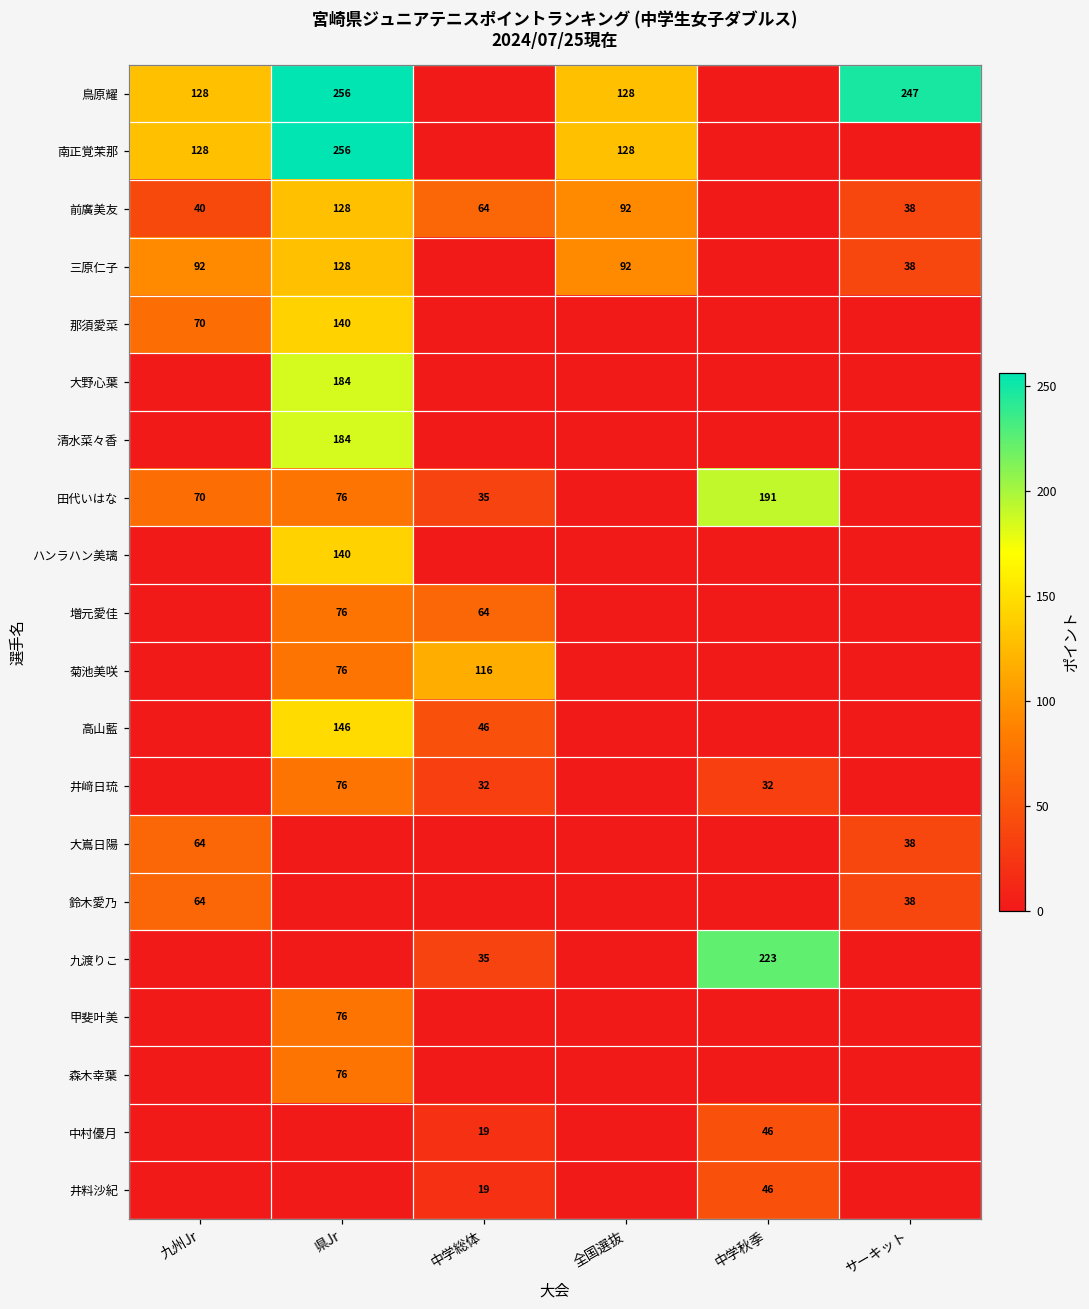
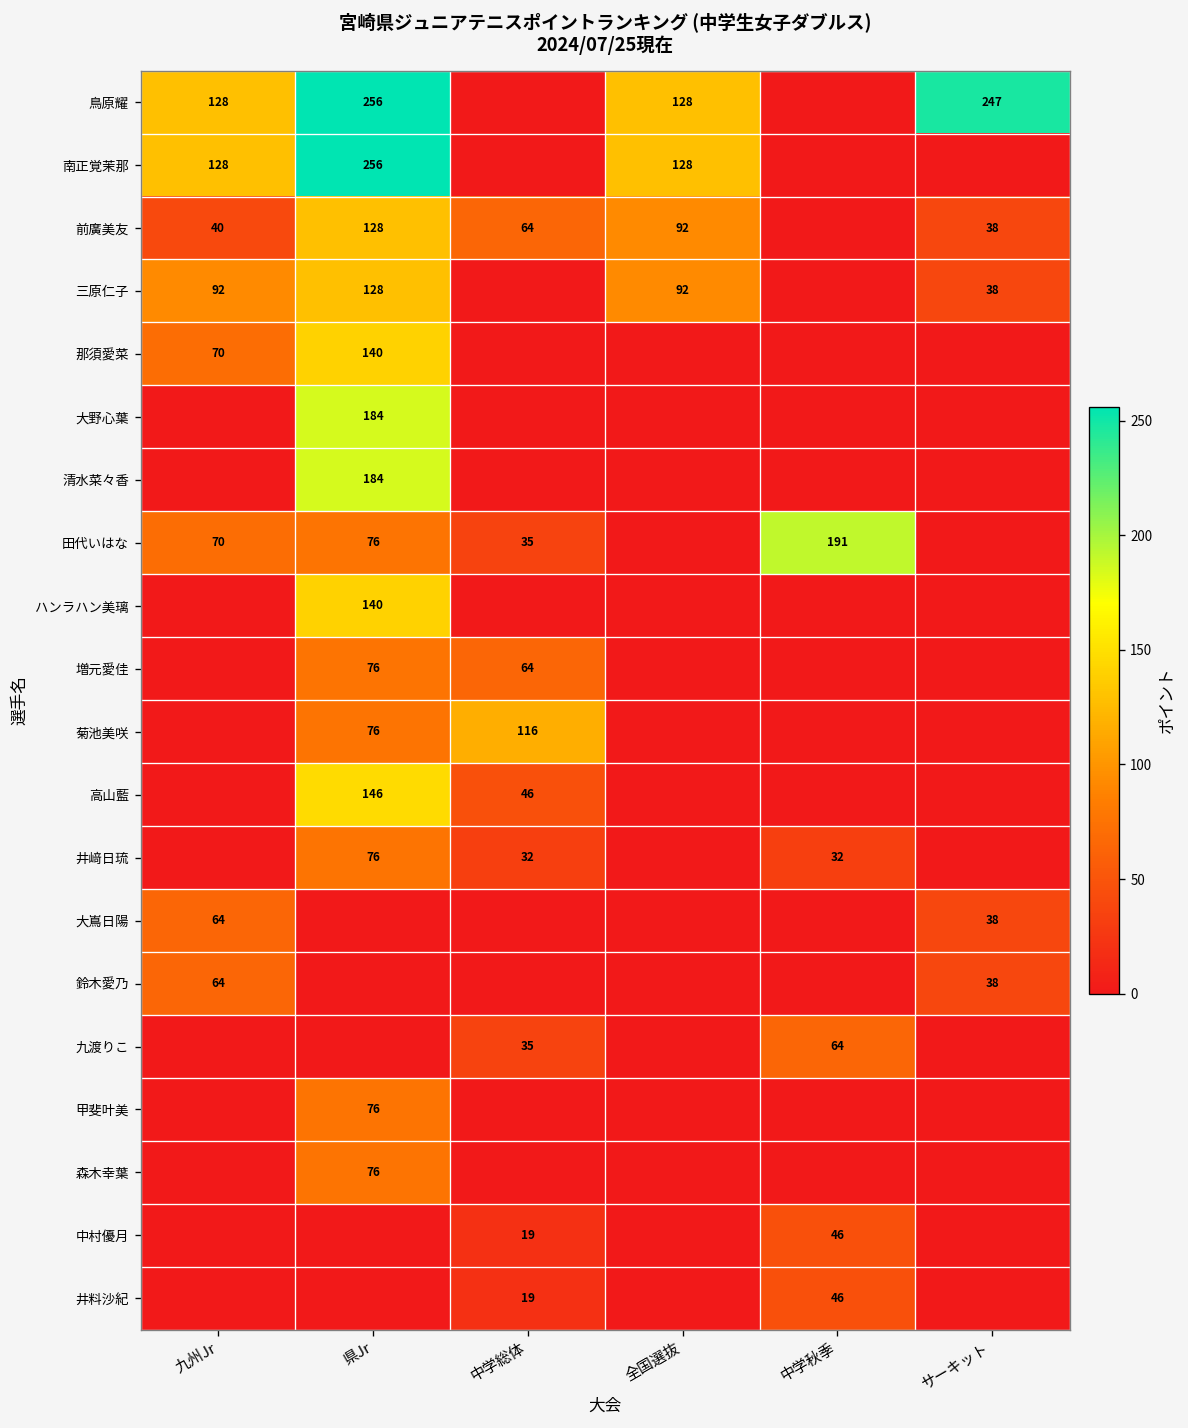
  {
    "鳥原耀": {
      "九州Jr": 128,
      "県Jr": 256,
      "全国選抜": 128,
      "サーキット": 247
    },
    "南正覚茉那": {
      "九州Jr": 128,
      "県Jr": 256,
      "全国選抜": 128
    },
    "前廣美友": {
      "九州Jr": 40,
      "県Jr": 128,
      "中学総体": 64,
      "全国選抜": 92,
      "サーキット": 38
    },
    "三原仁子": {
      "九州Jr": 92,
      "県Jr": 128,
      "全国選抜": 92,
      "サーキット": 38
    },
    "那須愛菜": {
      "九州Jr": 70,
      "県Jr": 140
    },
    "大野心葉": {
      "県Jr": 184
    },
    "清水菜々香": {
      "県Jr": 184
    },
    "田代いはな": {
      "九州Jr": 70,
      "県Jr": 76,
      "中学総体": 35,
      "中学秋季": 191
    },
    "ハンラハン美璃": {
      "県Jr": 140
    },
    "増元愛佳": {
      "県Jr": 76,
      "中学総体": 64
    },
    "菊池美咲": {
      "県Jr": 76,
      "中学総体": 116
    },
    "高山藍": {
      "県Jr": 146,
      "中学総体": 46
    },
    "井﨑日琉": {
      "県Jr": 76,
      "中学総体": 32,
      "中学秋季": 32
    },
    "大嶌日陽": {
      "九州Jr": 64,
      "サーキット": 38
    },
    "鈴木愛乃": {
      "九州Jr": 64,
      "サーキット": 38
    },
    "九渡りこ": {
      "中学総体": 35,
-     "中学秋季": 223
+     "中学秋季": 64
    },
    "甲斐叶美": {
      "県Jr": 76
    },
    "森木幸葉": {
      "県Jr": 76
    },
    "中村優月": {
      "中学総体": 19,
      "中学秋季": 46
    },
    "井料沙紀": {
      "中学総体": 19,
      "中学秋季": 46
    }
  }
